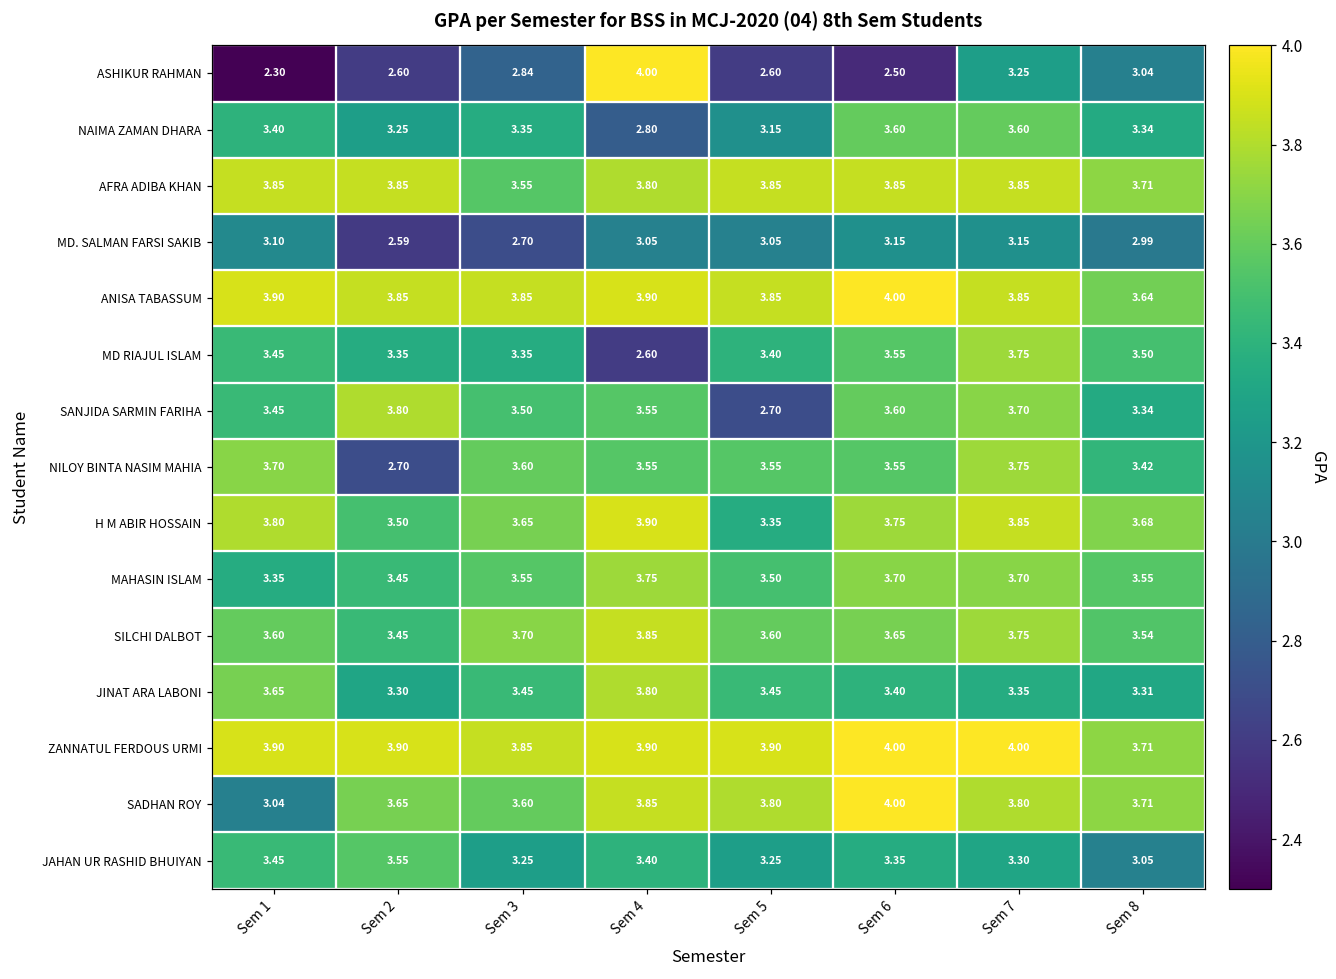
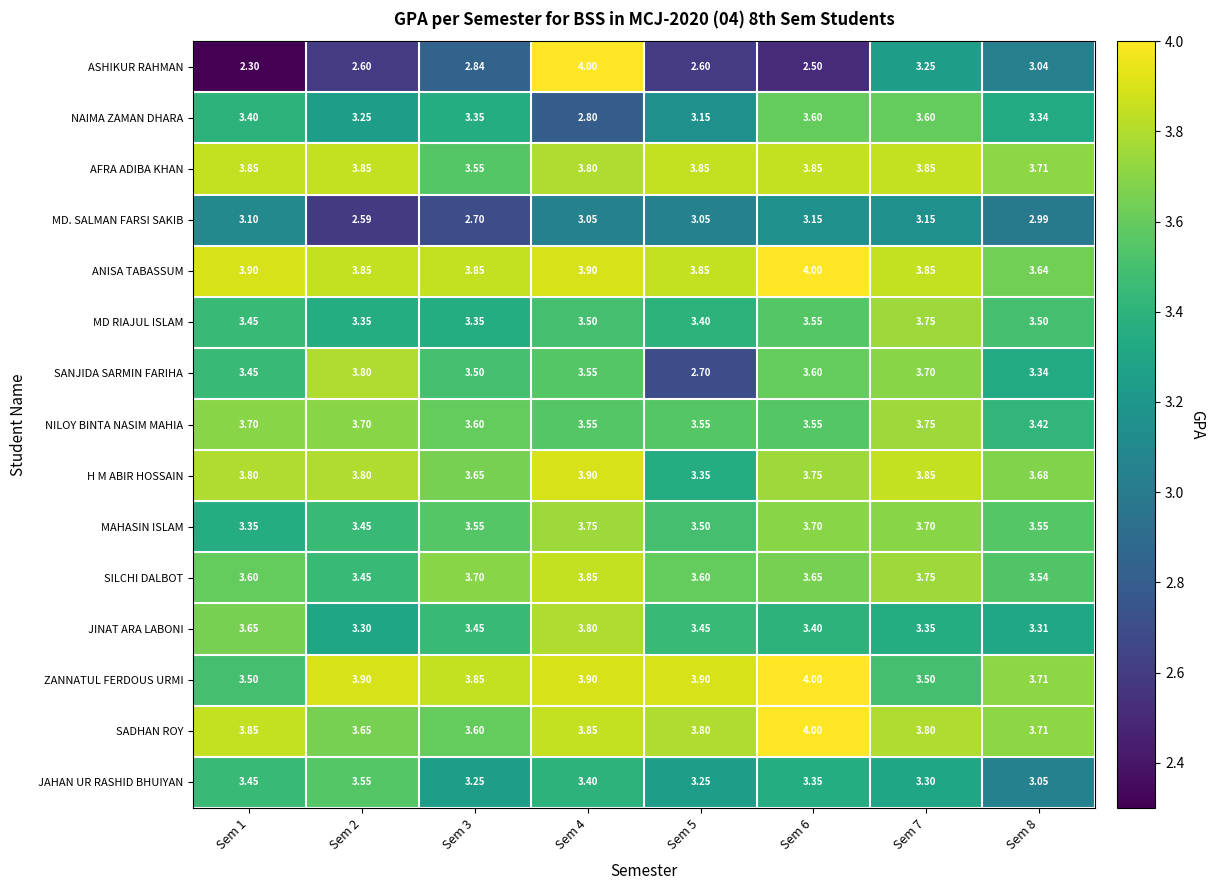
  {
    "ASHIKUR RAHMAN": {
      "Sem 1": 2.30,
      "Sem 2": 2.60,
      "Sem 3": 2.84,
      "Sem 4": 4.00,
      "Sem 5": 2.60,
      "Sem 6": 2.50,
      "Sem 7": 3.25,
      "Sem 8": 3.04
    },
    "NAIMA ZAMAN DHARA": {
      "Sem 1": 3.40,
      "Sem 2": 3.25,
      "Sem 3": 3.35,
      "Sem 4": 2.80,
      "Sem 5": 3.15,
      "Sem 6": 3.60,
      "Sem 7": 3.60,
      "Sem 8": 3.34
    },
    "AFRA ADIBA KHAN": {
      "Sem 1": 3.85,
      "Sem 2": 3.85,
      "Sem 3": 3.55,
      "Sem 4": 3.80,
      "Sem 5": 3.85,
      "Sem 6": 3.85,
      "Sem 7": 3.85,
      "Sem 8": 3.71
    },
    "MD. SALMAN FARSI SAKIB": {
      "Sem 1": 3.10,
      "Sem 2": 2.59,
      "Sem 3": 2.70,
      "Sem 4": 3.05,
      "Sem 5": 3.05,
      "Sem 6": 3.15,
      "Sem 7": 3.15,
      "Sem 8": 2.99
    },
    "ANISA TABASSUM": {
      "Sem 1": 3.90,
      "Sem 2": 3.85,
      "Sem 3": 3.85,
      "Sem 4": 3.90,
      "Sem 5": 3.85,
      "Sem 6": 4.00,
      "Sem 7": 3.85,
      "Sem 8": 3.64
    },
    "MD RIAJUL ISLAM": {
      "Sem 1": 3.45,
      "Sem 2": 3.35,
      "Sem 3": 3.35,
-     "Sem 4": 2.60,
+     "Sem 4": 3.50,
      "Sem 5": 3.40,
      "Sem 6": 3.55,
      "Sem 7": 3.75,
      "Sem 8": 3.50
    },
    "SANJIDA SARMIN FARIHA": {
      "Sem 1": 3.45,
      "Sem 2": 3.80,
      "Sem 3": 3.50,
      "Sem 4": 3.55,
      "Sem 5": 2.70,
      "Sem 6": 3.60,
      "Sem 7": 3.70,
      "Sem 8": 3.34
    },
    "NILOY BINTA NASIM MAHIA": {
      "Sem 1": 3.70,
-     "Sem 2": 2.70,
+     "Sem 2": 3.70,
      "Sem 3": 3.60,
      "Sem 4": 3.55,
      "Sem 5": 3.55,
      "Sem 6": 3.55,
      "Sem 7": 3.75,
      "Sem 8": 3.42
    },
    "H M ABIR HOSSAIN": {
      "Sem 1": 3.80,
-     "Sem 2": 3.50,
+     "Sem 2": 3.80,
      "Sem 3": 3.65,
      "Sem 4": 3.90,
      "Sem 5": 3.35,
      "Sem 6": 3.75,
      "Sem 7": 3.85,
      "Sem 8": 3.68
    },
    "MAHASIN ISLAM": {
      "Sem 1": 3.35,
      "Sem 2": 3.45,
      "Sem 3": 3.55,
      "Sem 4": 3.75,
      "Sem 5": 3.50,
      "Sem 6": 3.70,
      "Sem 7": 3.70,
      "Sem 8": 3.55
    },
    "SILCHI DALBOT": {
      "Sem 1": 3.60,
      "Sem 2": 3.45,
      "Sem 3": 3.70,
      "Sem 4": 3.85,
      "Sem 5": 3.60,
      "Sem 6": 3.65,
      "Sem 7": 3.75,
      "Sem 8": 3.54
    },
    "JINAT ARA LABONI": {
      "Sem 1": 3.65,
      "Sem 2": 3.30,
      "Sem 3": 3.45,
      "Sem 4": 3.80,
      "Sem 5": 3.45,
      "Sem 6": 3.40,
      "Sem 7": 3.35,
      "Sem 8": 3.31
    },
    "ZANNATUL FERDOUS URMI": {
-     "Sem 1": 3.90,
+     "Sem 1": 3.50,
      "Sem 2": 3.90,
      "Sem 3": 3.85,
      "Sem 4": 3.90,
      "Sem 5": 3.90,
      "Sem 6": 4.00,
-     "Sem 7": 4.00,
+     "Sem 7": 3.50,
      "Sem 8": 3.71
    },
    "SADHAN ROY": {
-     "Sem 1": 3.04,
+     "Sem 1": 3.85,
      "Sem 2": 3.65,
      "Sem 3": 3.60,
      "Sem 4": 3.85,
      "Sem 5": 3.80,
      "Sem 6": 4.00,
      "Sem 7": 3.80,
      "Sem 8": 3.71
    },
    "JAHAN UR RASHID BHUIYAN": {
      "Sem 1": 3.45,
      "Sem 2": 3.55,
      "Sem 3": 3.25,
      "Sem 4": 3.40,
      "Sem 5": 3.25,
      "Sem 6": 3.35,
      "Sem 7": 3.30,
      "Sem 8": 3.05
    }
  }
